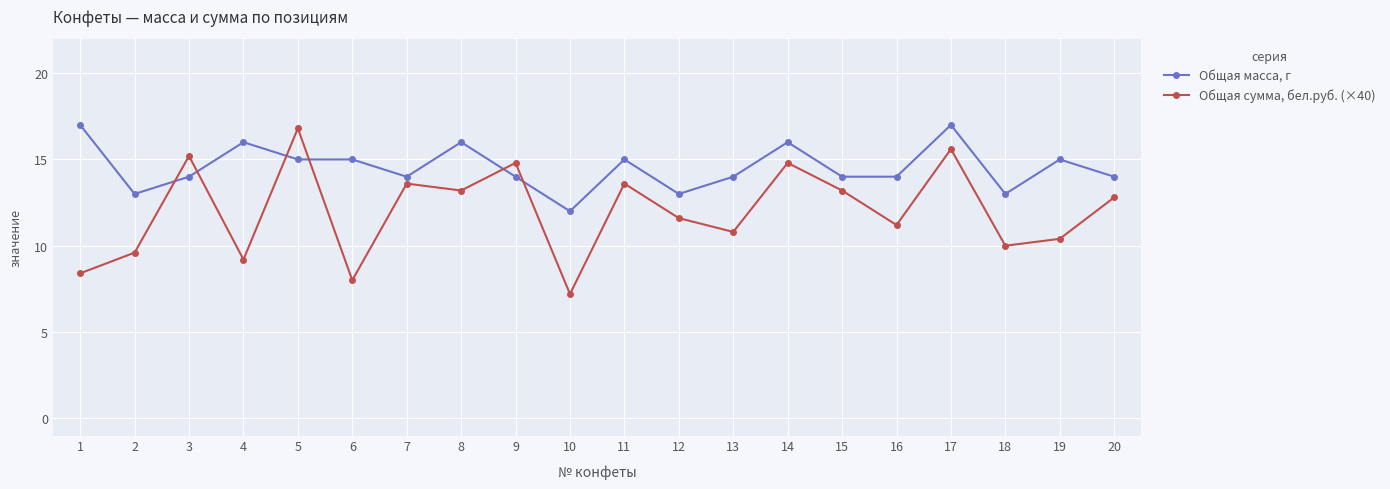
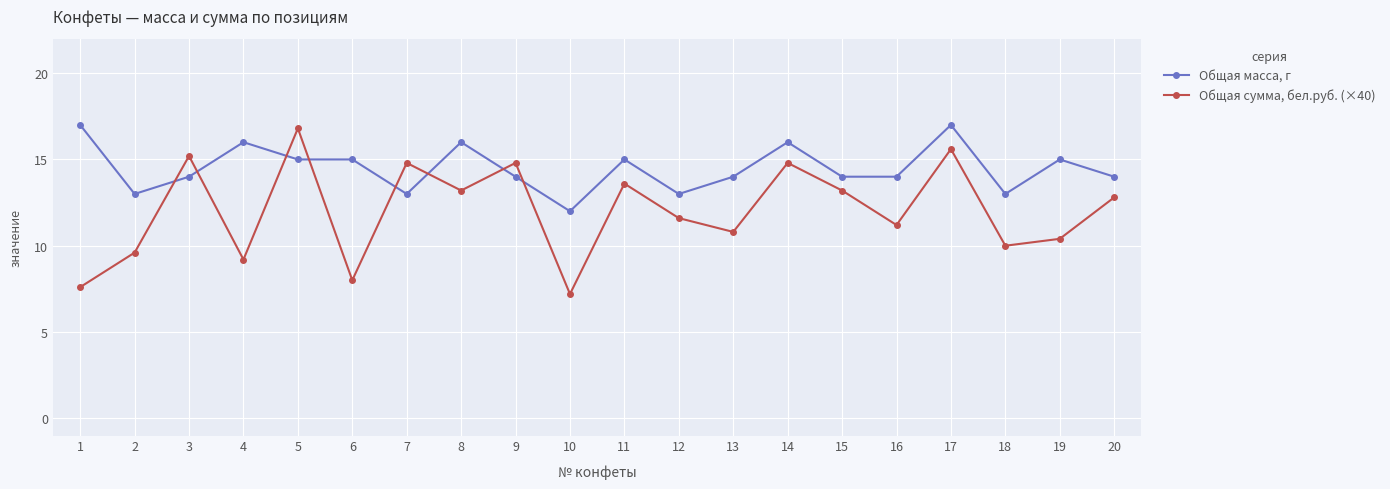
  {
    "Общая масса, г": {
      "1": 17,
      "2": 13,
      "3": 14,
      "4": 16,
      "5": 15,
      "6": 15,
-     "7": 14,
+     "7": 13,
      "8": 16,
      "9": 14,
      "10": 12,
      "11": 15,
      "12": 13,
      "13": 14,
      "14": 16,
      "15": 14,
      "16": 14,
      "17": 17,
      "18": 13,
      "19": 15,
      "20": 14
    },
    "Общая сумма, бел.руб. (×40)": {
-     "1": 8.4,
+     "1": 7.6,
      "2": 9.6,
      "3": 15.2,
      "4": 9.2,
      "5": 16.8,
      "6": 8.0,
-     "7": 13.6,
+     "7": 14.8,
      "8": 13.2,
      "9": 14.8,
      "10": 7.2,
      "11": 13.6,
      "12": 11.6,
      "13": 10.8,
      "14": 14.8,
      "15": 13.2,
      "16": 11.2,
      "17": 15.6,
      "18": 10.0,
      "19": 10.4,
      "20": 12.8
    }
  }
